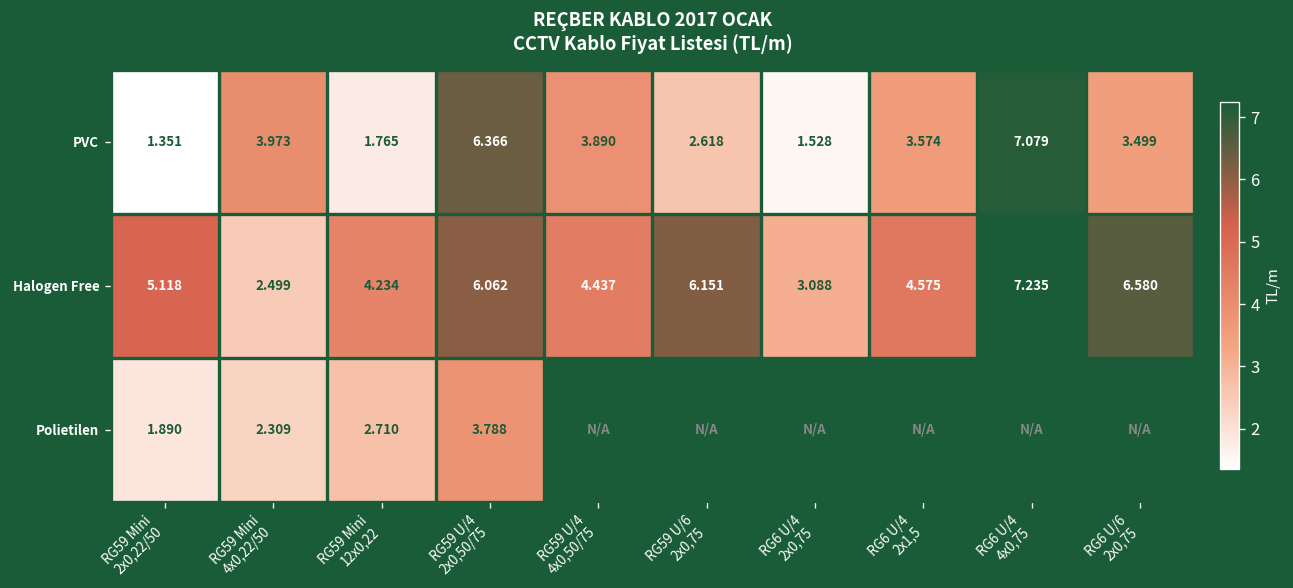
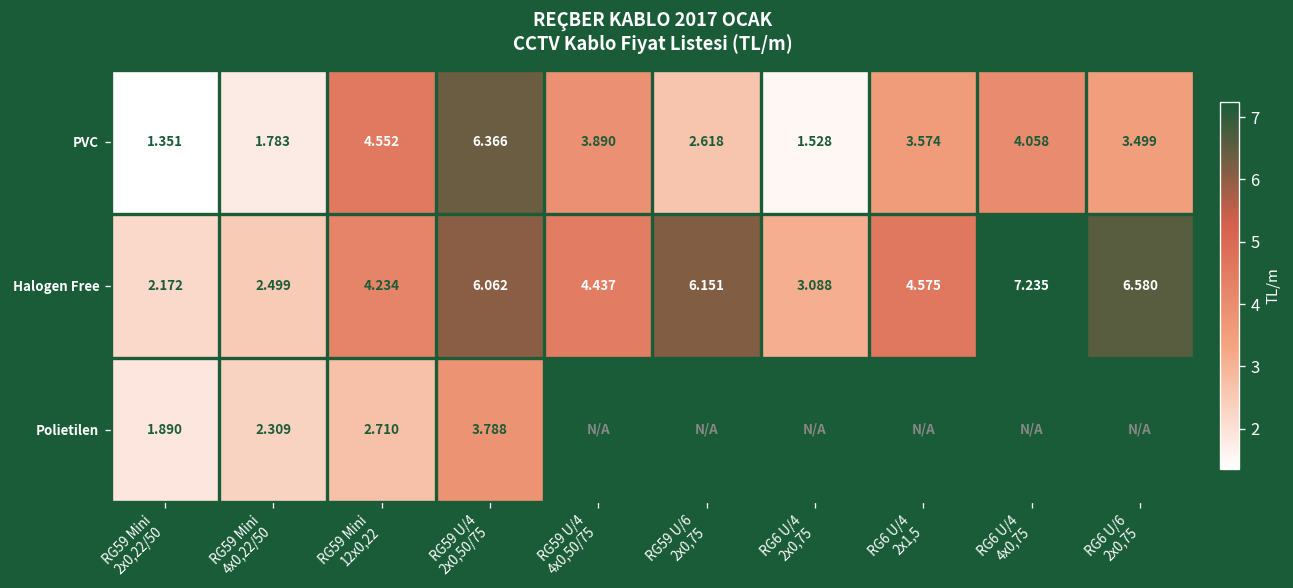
  {
    "PVC": {
      "RG59 Mini 2x0,22/50": 1.351,
-     "RG59 Mini 4x0,22/50": 3.973,
-     "RG59 Mini 12x0,22": 1.765,
+     "RG59 Mini 4x0,22/50": 1.783,
+     "RG59 Mini 12x0,22": 4.552,
      "RG59 U/4 2x0,50/75": 6.366,
      "RG59 U/4 4x0,50/75": 3.890,
      "RG59 U/6 2x0,75": 2.618,
      "RG6 U/4 2x0,75": 1.528,
      "RG6 U/4 2x1,5": 3.574,
-     "RG6 U/4 4x0,75": 7.079,
+     "RG6 U/4 4x0,75": 4.058,
      "RG6 U/6 2x0,75": 3.499
    },
    "Halogen Free": {
-     "RG59 Mini 2x0,22/50": 5.118,
+     "RG59 Mini 2x0,22/50": 2.172,
      "RG59 Mini 4x0,22/50": 2.499,
      "RG59 Mini 12x0,22": 4.234,
      "RG59 U/4 2x0,50/75": 6.062,
      "RG59 U/4 4x0,50/75": 4.437,
      "RG59 U/6 2x0,75": 6.151,
      "RG6 U/4 2x0,75": 3.088,
      "RG6 U/4 2x1,5": 4.575,
      "RG6 U/4 4x0,75": 7.235,
      "RG6 U/6 2x0,75": 6.580
    },
    "Polietilen": {
      "RG59 Mini 2x0,22/50": 1.890,
      "RG59 Mini 4x0,22/50": 2.309,
      "RG59 Mini 12x0,22": 2.710,
      "RG59 U/4 2x0,50/75": 3.788
    }
  }
